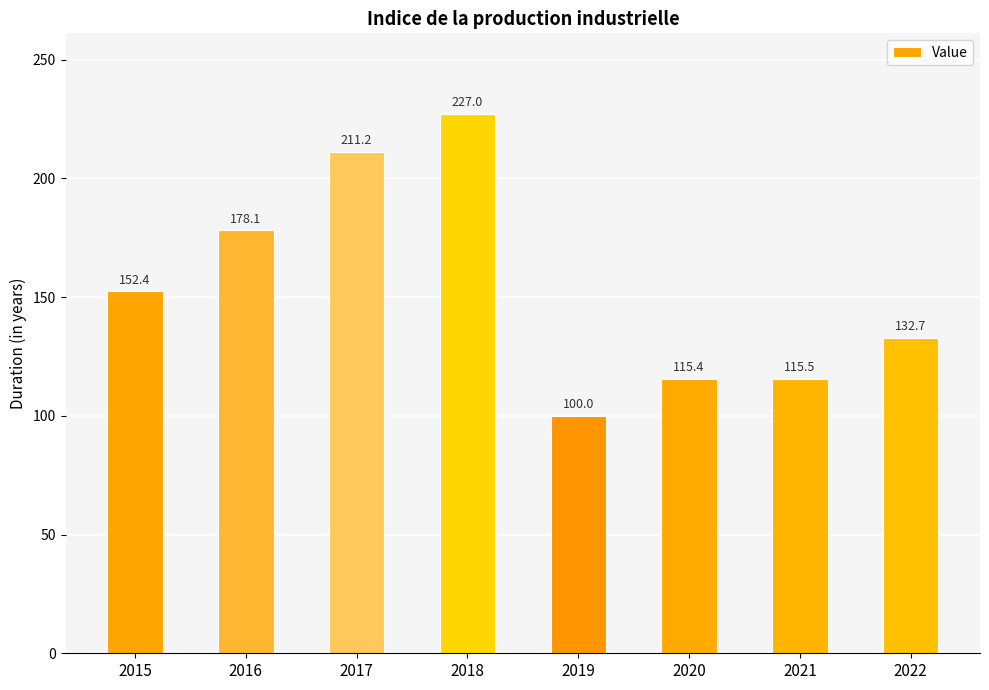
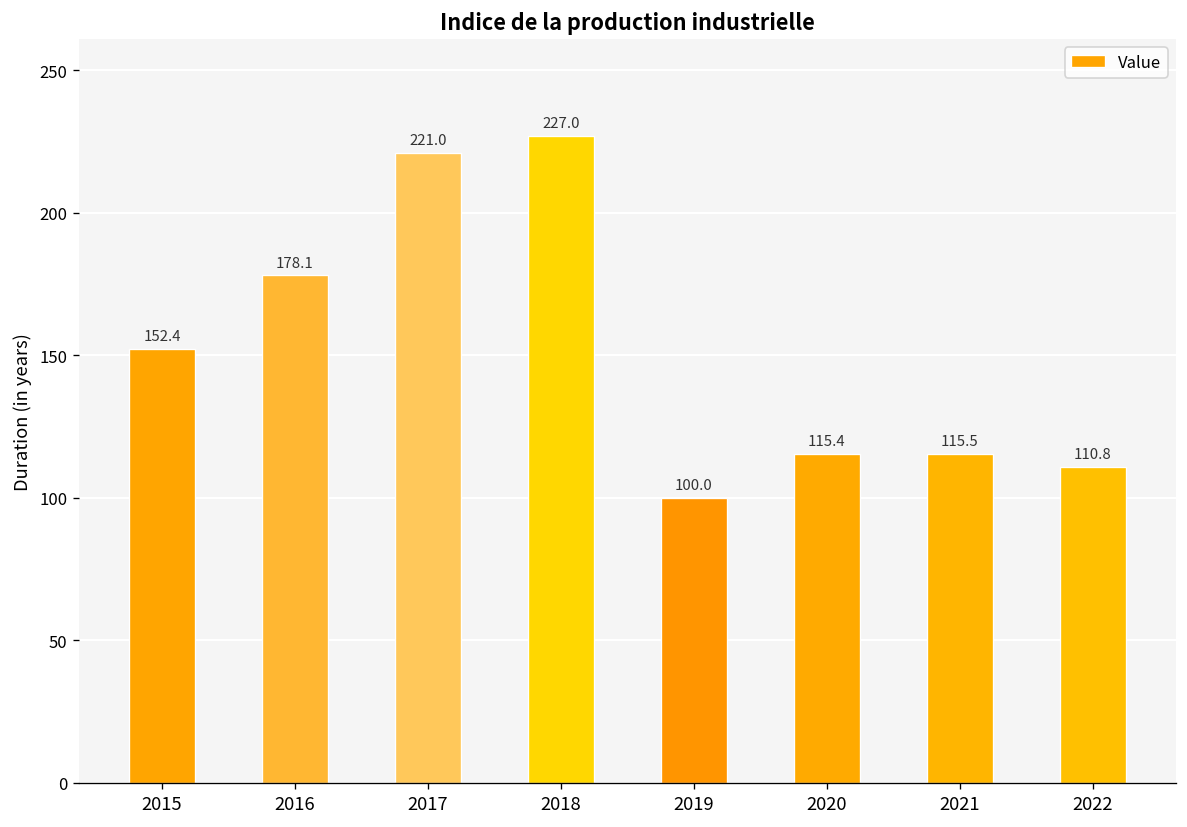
  {
    "2015": 152.4,
    "2016": 178.1,
-   "2017": 211.2,
+   "2017": 221.0,
    "2018": 227.0,
    "2019": 100.0,
    "2020": 115.4,
    "2021": 115.5,
-   "2022": 132.7
+   "2022": 110.8
  }
